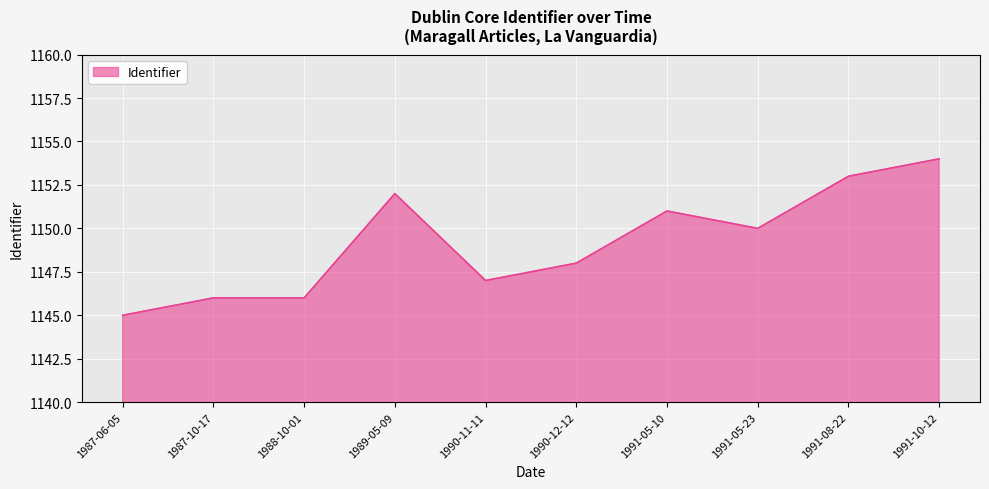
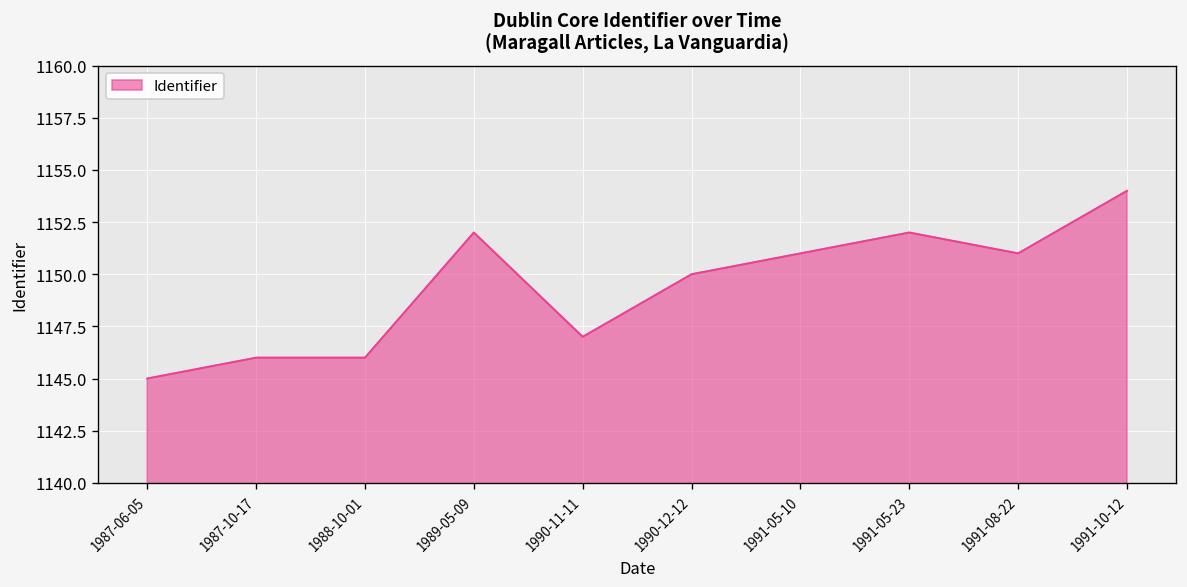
  {
    "1987-06-05": 1145,
    "1987-10-17": 1146,
    "1988-10-01": 1146,
    "1989-05-09": 1152,
    "1990-11-11": 1147,
-   "1990-12-12": 1148,
+   "1990-12-12": 1150,
    "1991-05-10": 1151,
-   "1991-05-23": 1150,
-   "1991-08-22": 1153,
+   "1991-05-23": 1152,
+   "1991-08-22": 1151,
    "1991-10-12": 1154
  }
